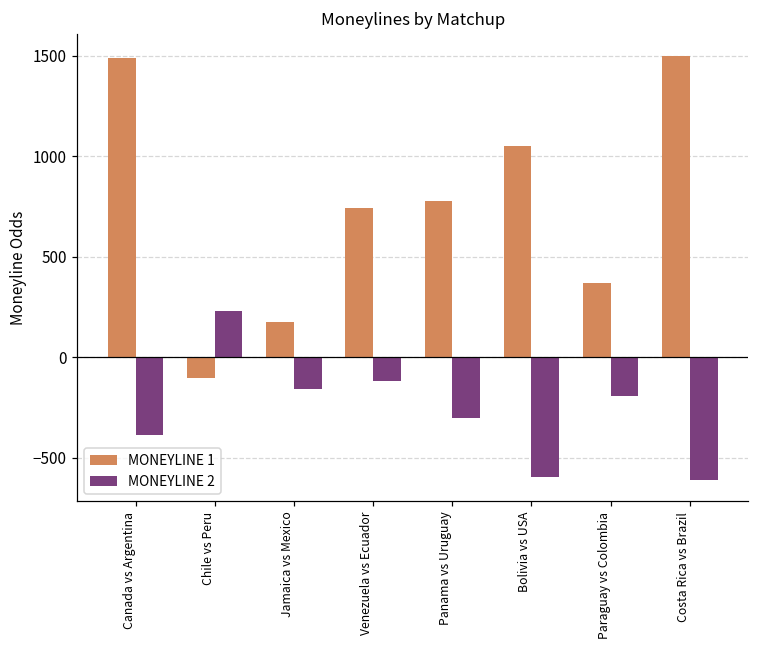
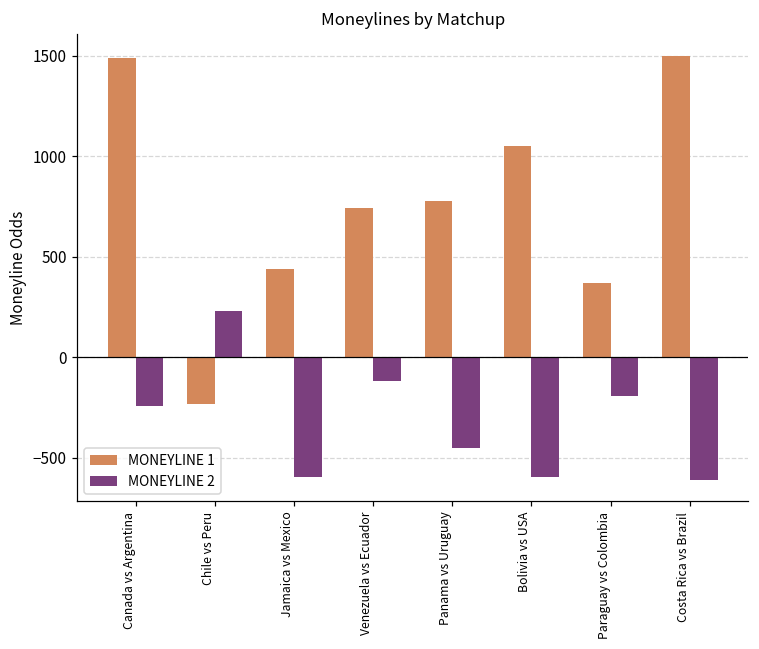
  {
    "MONEYLINE 1": {
      "Canada vs Argentina": 1490,
-     "Chile vs Peru": -110,
-     "Jamaica vs Mexico": 170,
+     "Chile vs Peru": -230,
+     "Jamaica vs Mexico": 440,
      "Venezuela vs Ecuador": 740,
      "Panama vs Uruguay": 780,
      "Bolivia vs USA": 1050,
      "Paraguay vs Colombia": 370,
      "Costa Rica vs Brazil": 1500
    },
    "MONEYLINE 2": {
-     "Canada vs Argentina": -390,
+     "Canada vs Argentina": -240,
      "Chile vs Peru": 230,
-     "Jamaica vs Mexico": -160,
+     "Jamaica vs Mexico": -600,
      "Venezuela vs Ecuador": -120,
-     "Panama vs Uruguay": -300,
+     "Panama vs Uruguay": -450,
      "Bolivia vs USA": -600,
      "Paraguay vs Colombia": -190,
      "Costa Rica vs Brazil": -610
    }
  }
